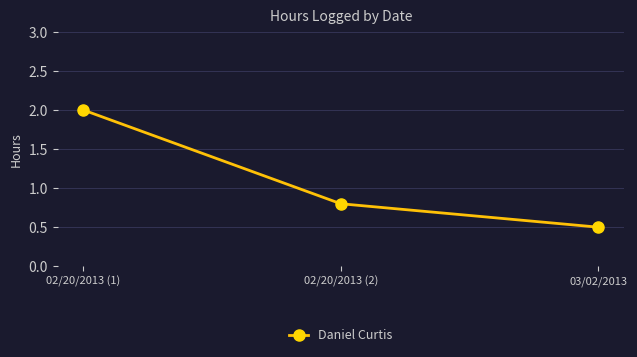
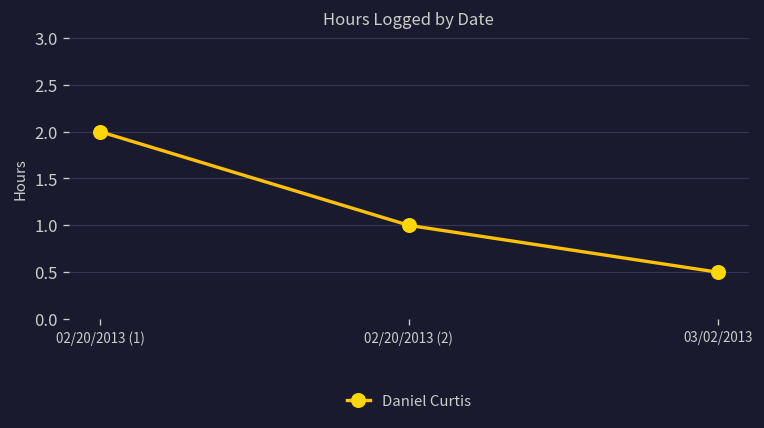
  {
    "02/20/2013 (1)": 2.0,
-   "02/20/2013 (2)": 0.8,
+   "02/20/2013 (2)": 1.0,
    "03/02/2013": 0.5
  }
